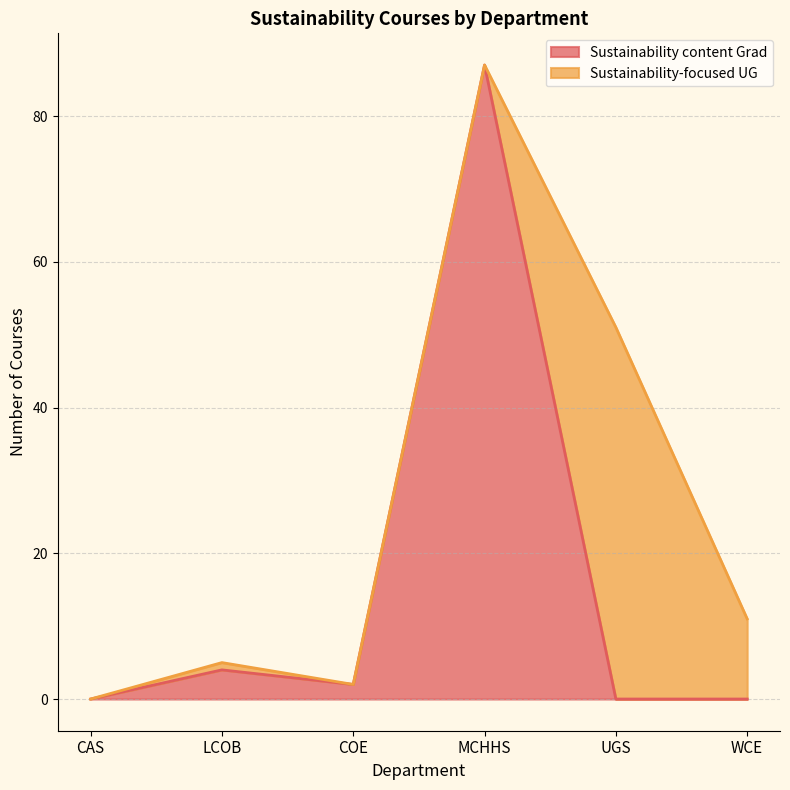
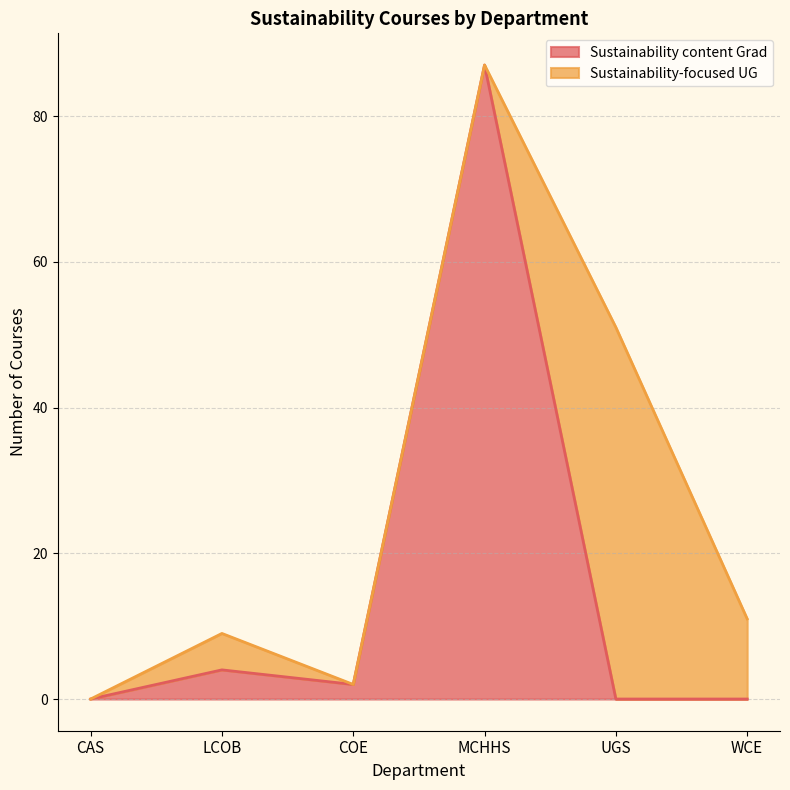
  {
    "Sustainability content Grad": {
      "LCOB": 4,
      "UGS": 0,
      "WCE": 0
    },
    "Sustainability-focused UG": {
-     "LCOB": 1,
+     "LCOB": 5,
      "UGS": 51,
      "WCE": 11
    }
  }
